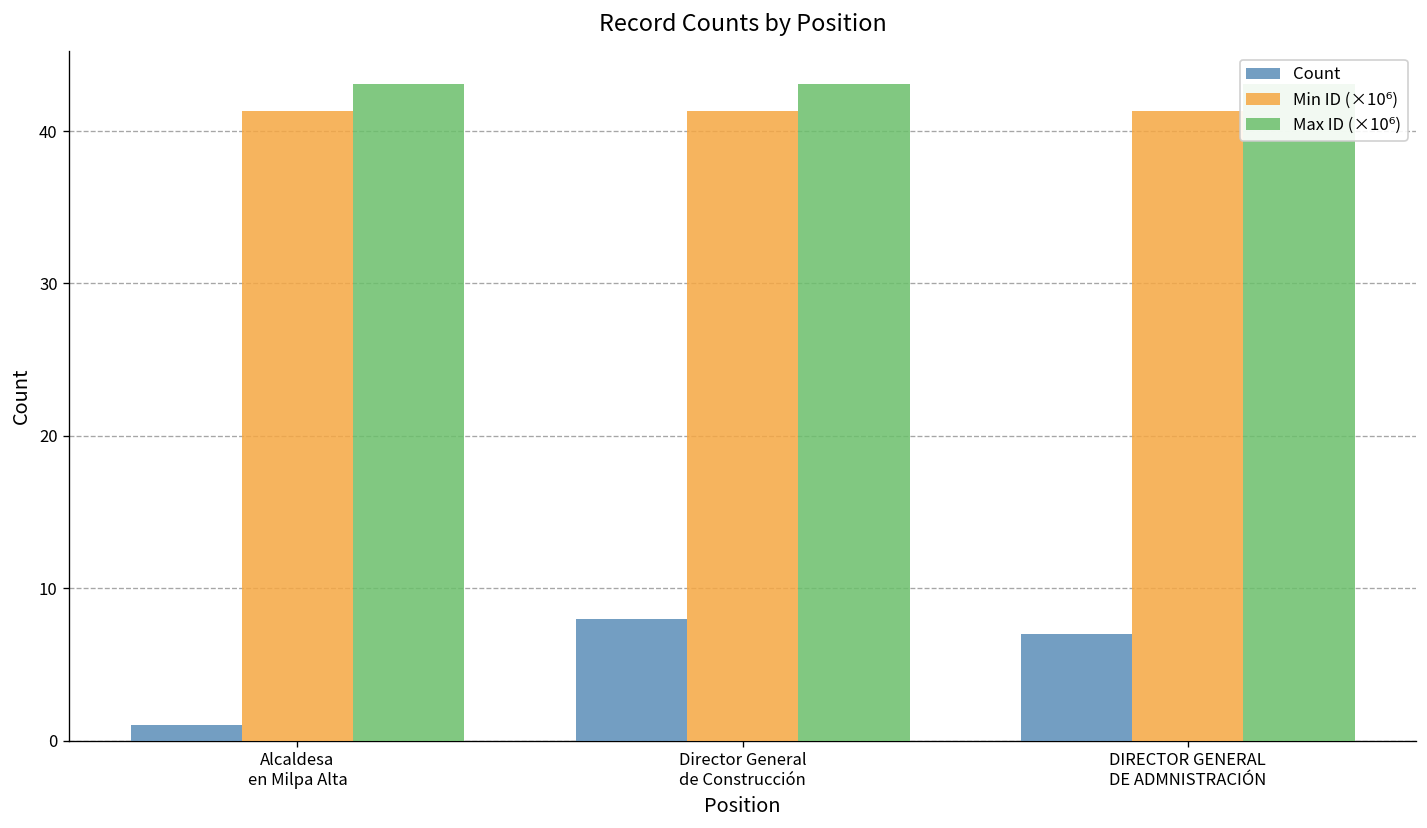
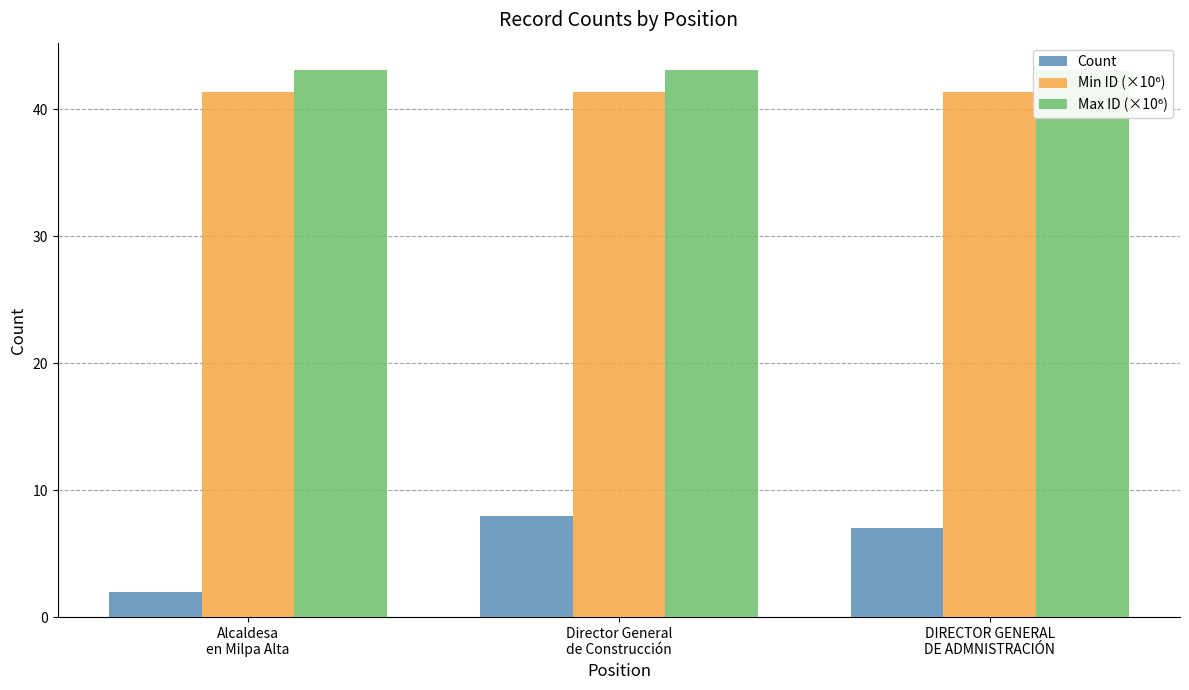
  {
    "Count": {
-     "Alcaldesa en Milpa Alta": 1,
+     "Alcaldesa en Milpa Alta": 2,
      "Director General de Construcción": 8,
      "DIRECTOR GENERAL DE ADMNISTRACIÓN": 7
    },
    "Min ID (×10⁶)": {
      "Alcaldesa en Milpa Alta": 41.3,
      "Director General de Construcción": 41.3,
      "DIRECTOR GENERAL DE ADMNISTRACIÓN": 41.3
    },
    "Max ID (×10⁶)": {
      "Alcaldesa en Milpa Alta": 43,
      "Director General de Construcción": 43
    }
  }
